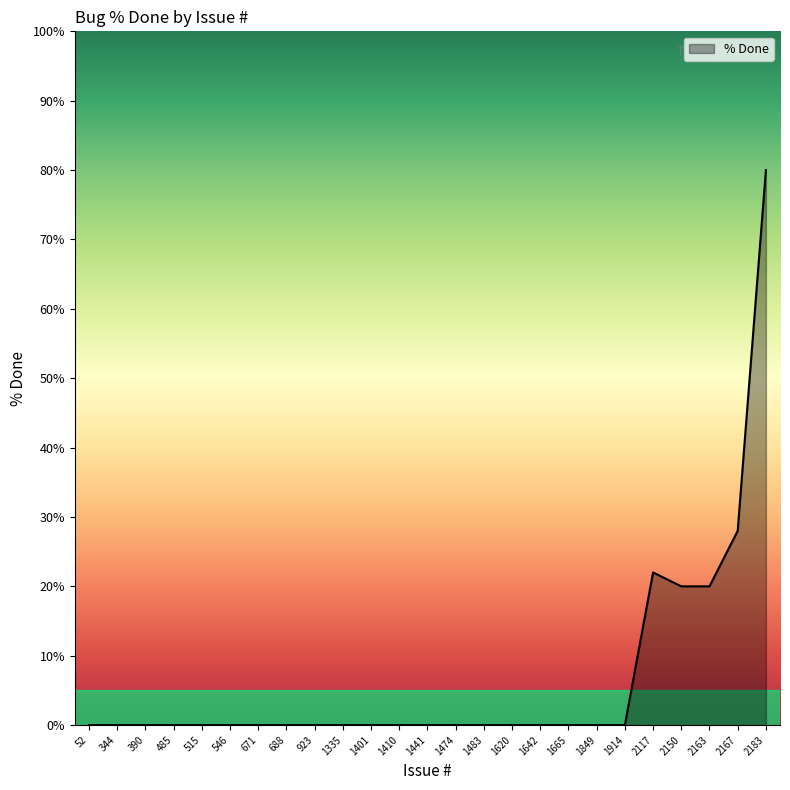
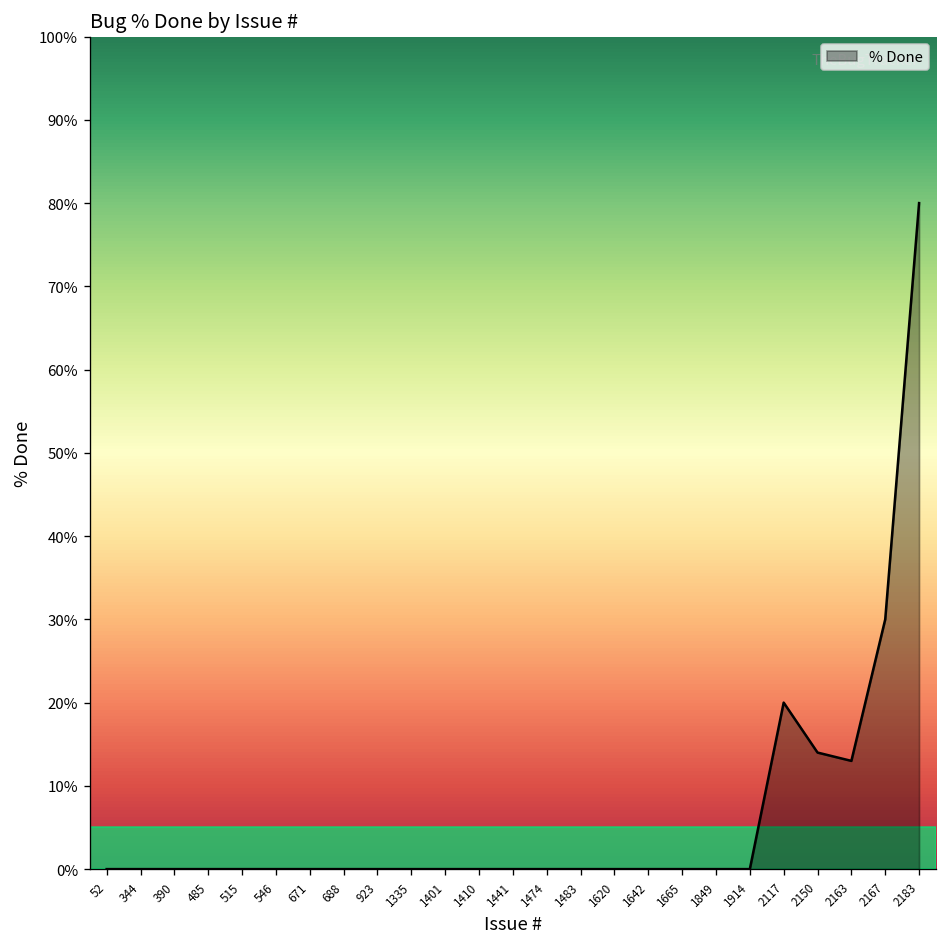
  {
-   "2117": "22%",
-   "2150": "20%",
-   "2163": "20%",
-   "2167": "28%",
+   "2117": "20%",
+   "2150": "14%",
+   "2163": "13%",
+   "2167": "30%",
    "2183": "80%"
  }
